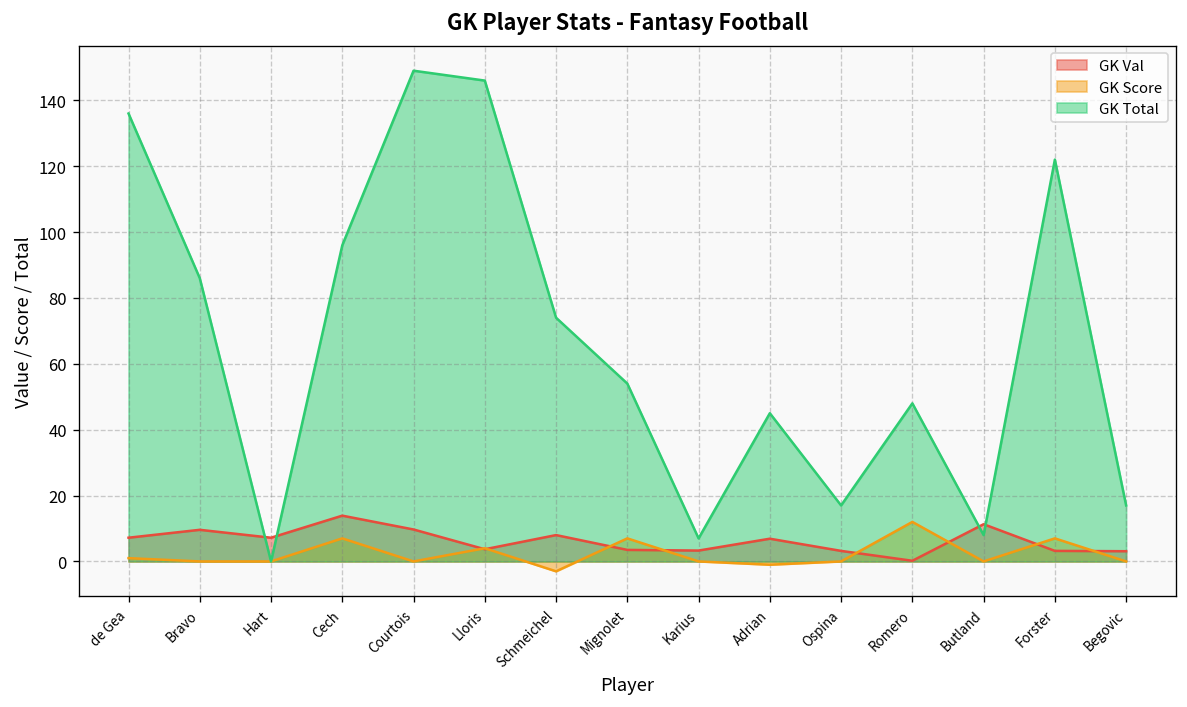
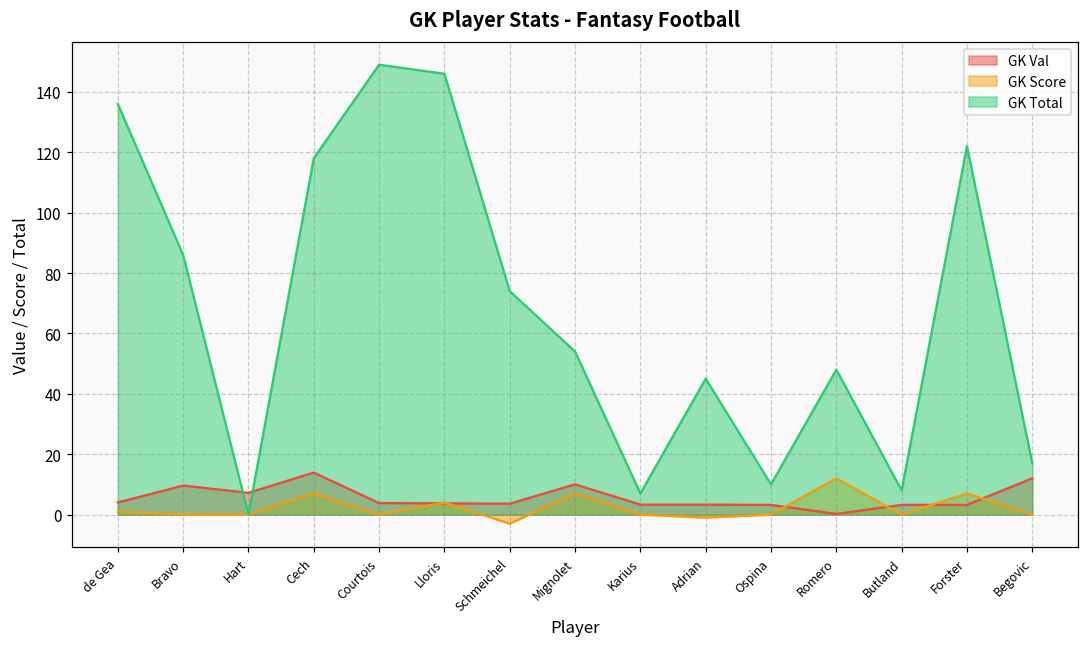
  {
    "GK Val": {
-     "de Gea": 7,
+     "de Gea": 4,
      "Bravo": 10,
      "Hart": 7,
      "Cech": 14,
-     "Courtois": 10,
-     "Schmeichel": 8,
-     "Mignolet": 4,
+     "Courtois": 4,
+     "Schmeichel": 4,
+     "Mignolet": 10,
      "Karius": 3,
-     "Adrian": 7,
+     "Adrian": 3,
      "Ospina": 3,
      "Romero": 0,
-     "Butland": 11,
+     "Butland": 3,
      "Forster": 3,
-     "Begovic": 3
+     "Begovic": 12
    },
    "GK Total": {
      "de Gea": 136,
      "Bravo": 86,
-     "Cech": 96,
+     "Cech": 118,
      "Courtois": 149,
      "Lloris": 146,
      "Schmeichel": 74,
      "Mignolet": 54,
      "Karius": 7,
      "Adrian": 45,
-     "Ospina": 17,
+     "Ospina": 10,
      "Romero": 48,
      "Butland": 8,
      "Forster": 122,
      "Begovic": 17
    }
  }
